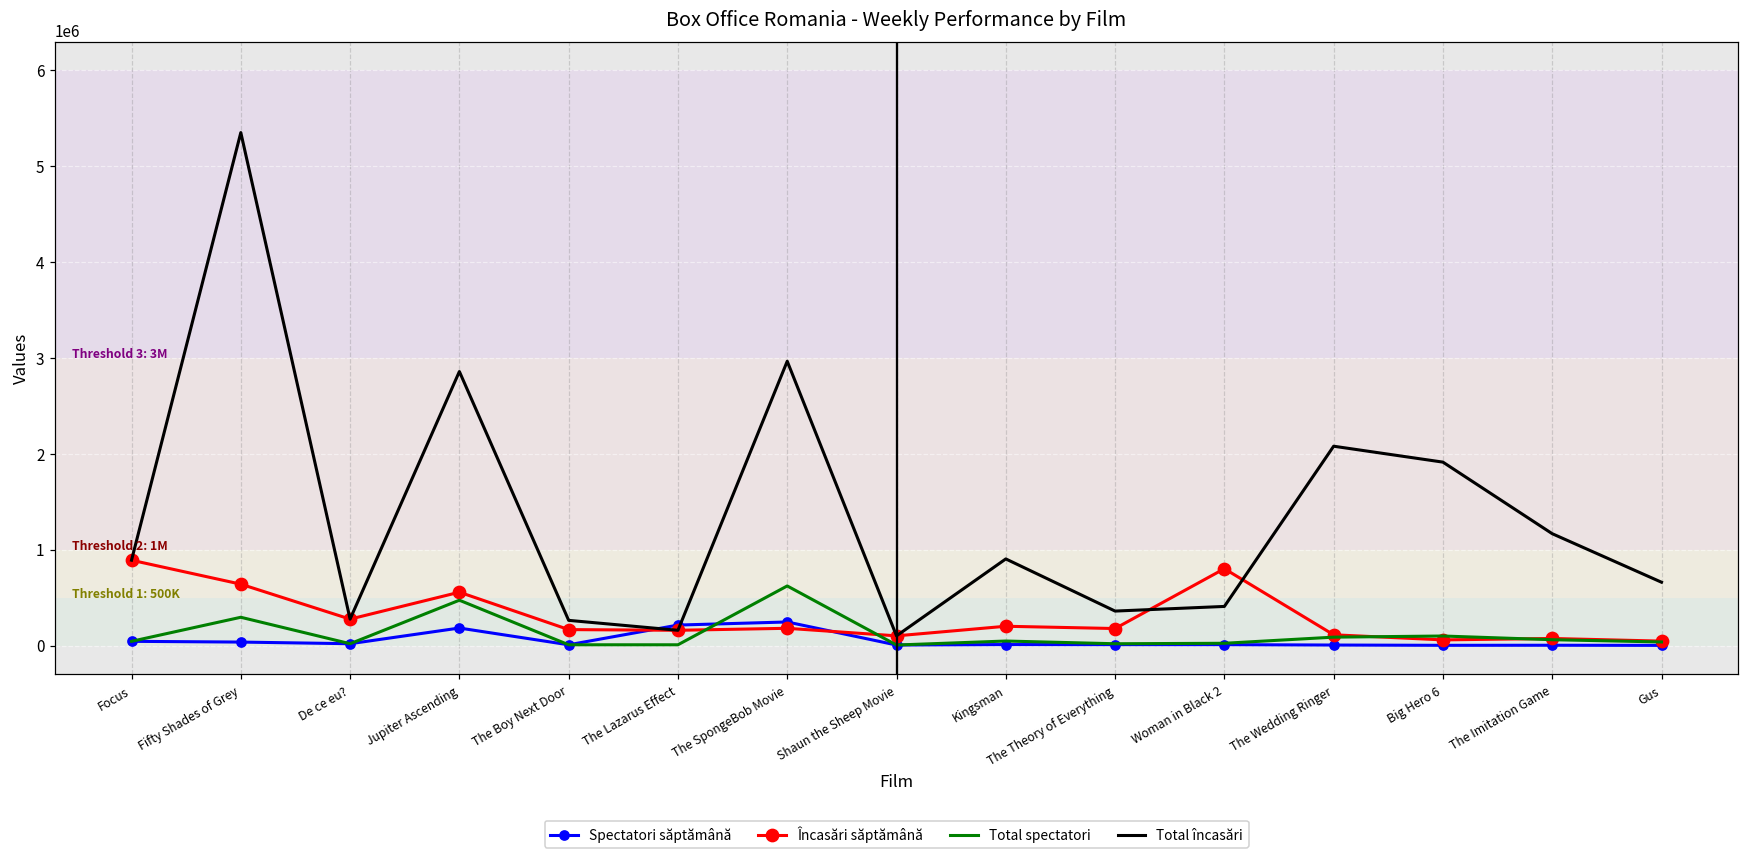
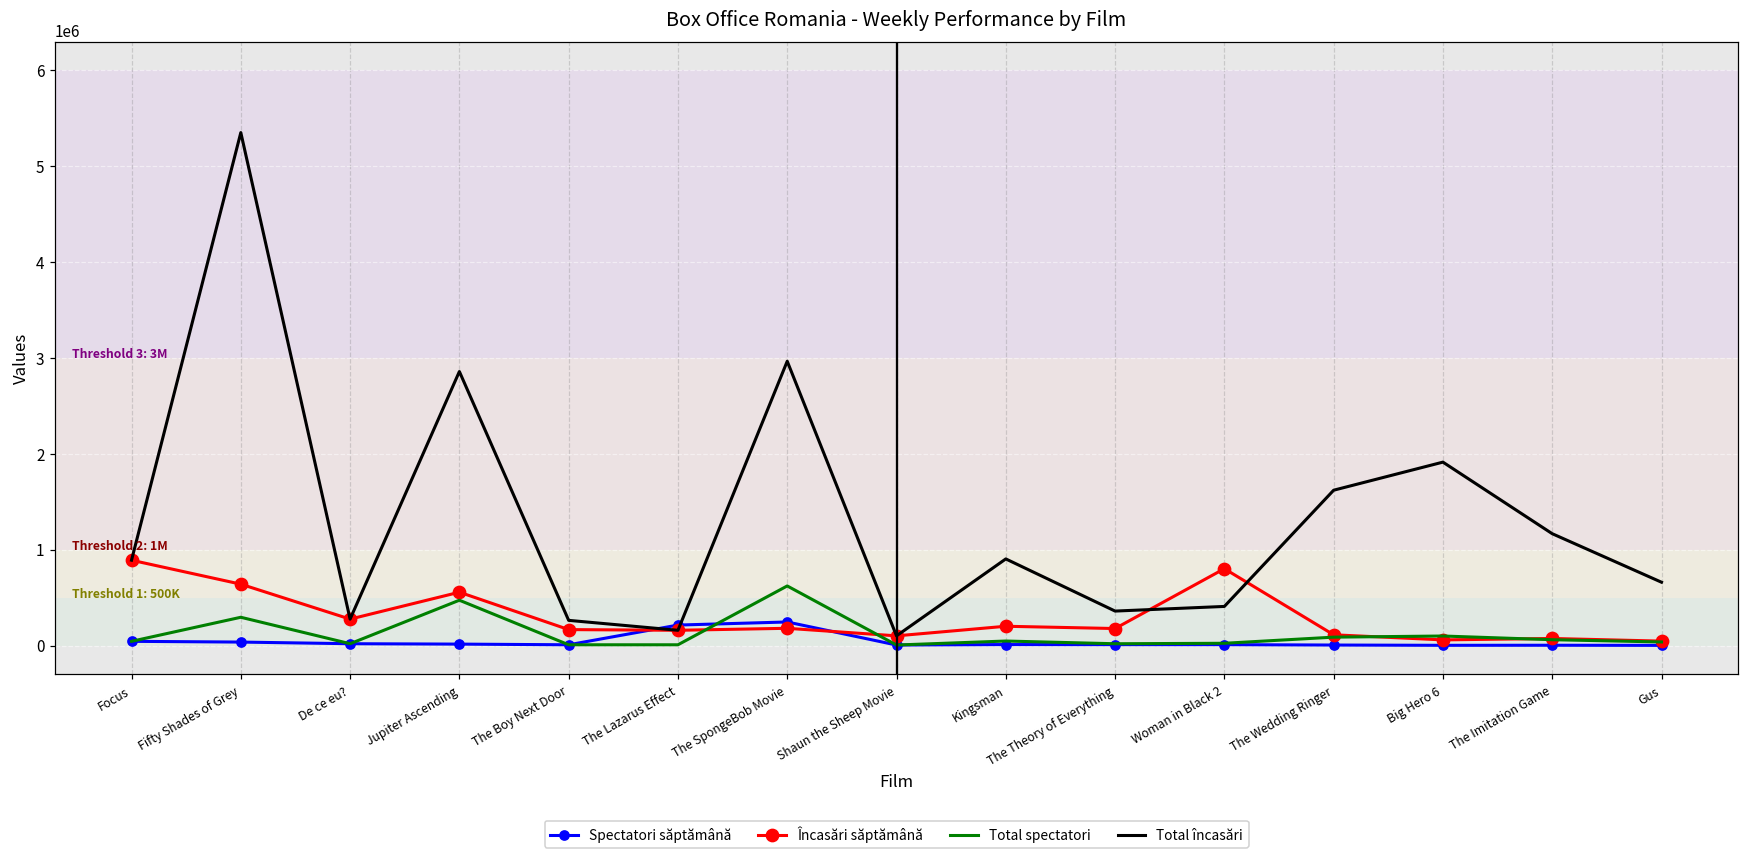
  {
    "Spectatori săptămână": {
      "Fifty Shades of Grey": 0,
-     "Jupiter Ascending": 200000,
+     "Jupiter Ascending": 0,
      "The Lazarus Effect": 200000,
      "The SpongeBob Movie": 200000,
      "Kingsman": 0,
      "The Wedding Ringer": 0,
      "Big Hero 6": 0,
      "The Imitation Game": 0,
      "Gus": 0
    },
    "Încasări săptămână": {
      "Fifty Shades of Grey": 600000,
      "Jupiter Ascending": 600000,
      "The Boy Next Door": 200000,
      "The SpongeBob Movie": 200000,
      "Kingsman": 200000,
      "The Theory of Everything": 200000,
      "Woman in Black 2": 800000,
      "Big Hero 6": 100000
    },
    "Total spectatori": {
      "Fifty Shades of Grey": 300000,
      "Jupiter Ascending": 500000,
      "The Lazarus Effect": 0,
      "The SpongeBob Movie": 600000,
      "Kingsman": 0,
      "Big Hero 6": 100000
    },
    "Total încasări": {
      "Fifty Shades of Grey": 5400000,
      "Jupiter Ascending": 2900000,
      "The Boy Next Door": 300000,
      "The SpongeBob Movie": 3000000,
      "Kingsman": 900000,
      "The Theory of Everything": 400000,
      "Woman in Black 2": 400000,
-     "The Wedding Ringer": 2100000,
+     "The Wedding Ringer": 1600000,
      "Big Hero 6": 1900000,
      "The Imitation Game": 1200000,
      "Gus": 700000
    }
  }
